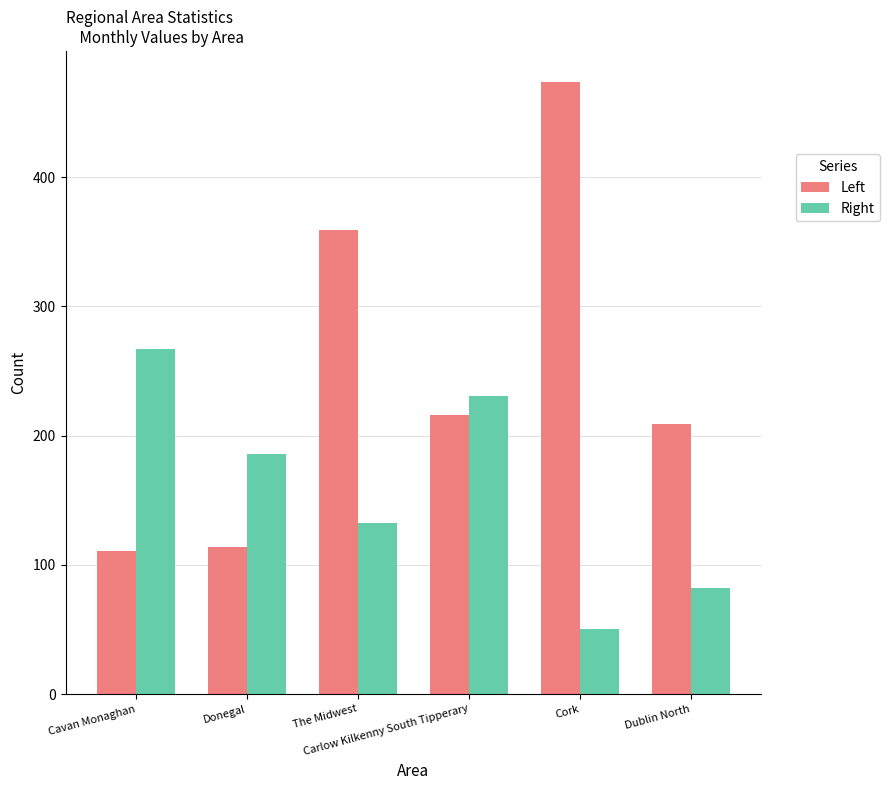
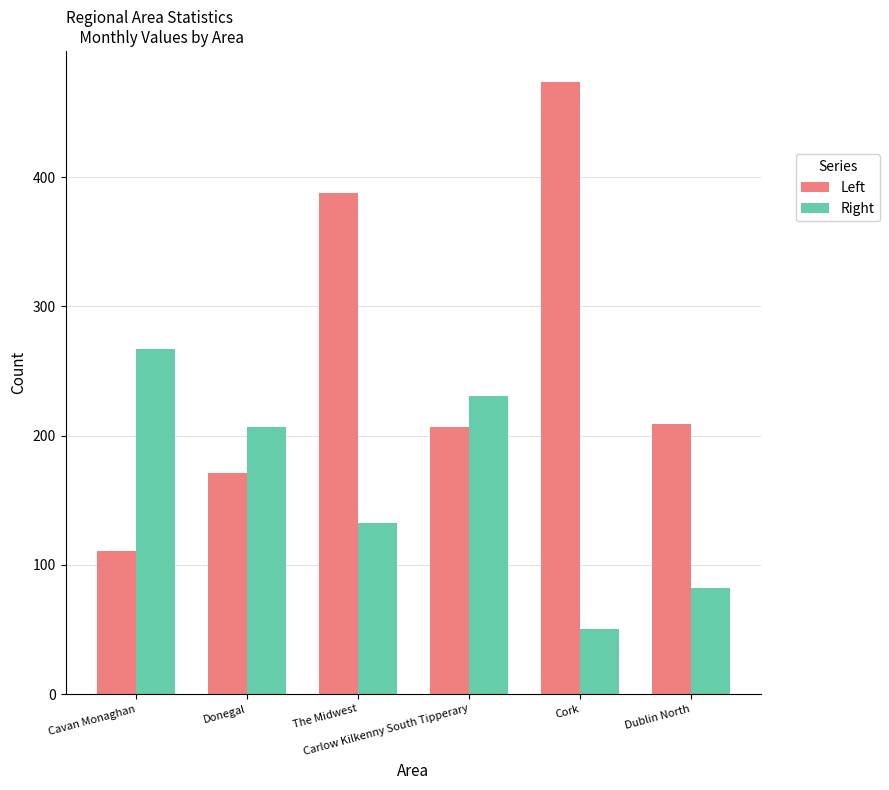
  {
    "Left": {
      "Cavan Monaghan": 111,
-     "Donegal": 114,
-     "The Midwest": 359,
-     "Carlow Kilkenny South Tipperary": 216,
+     "Donegal": 171,
+     "The Midwest": 388,
+     "Carlow Kilkenny South Tipperary": 207,
      "Cork": 474,
      "Dublin North": 209
    },
    "Right": {
      "Cavan Monaghan": 267,
-     "Donegal": 186,
+     "Donegal": 207,
      "The Midwest": 132,
      "Carlow Kilkenny South Tipperary": 231,
      "Cork": 50,
      "Dublin North": 82
    }
  }
